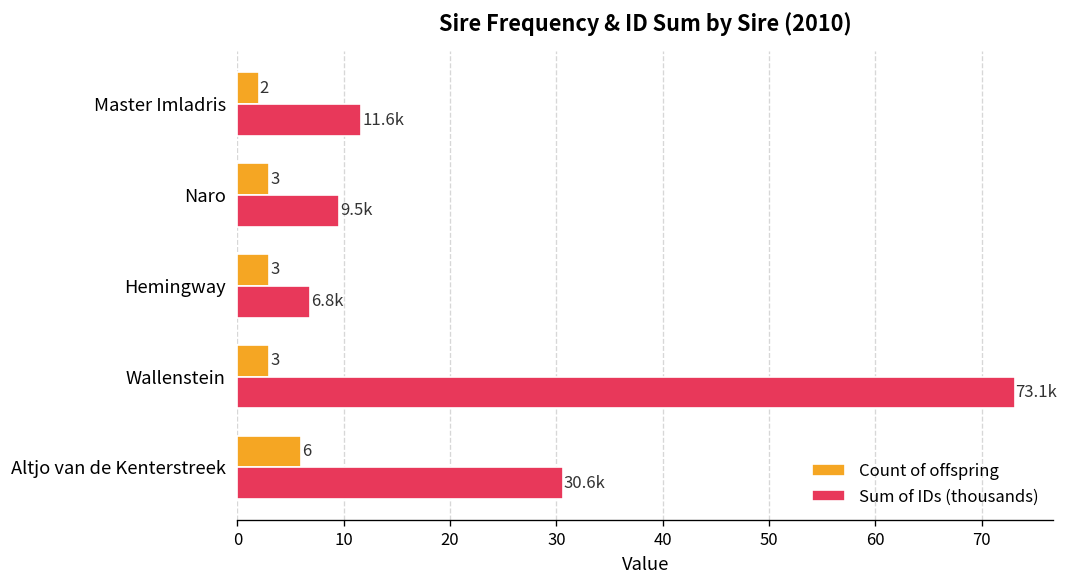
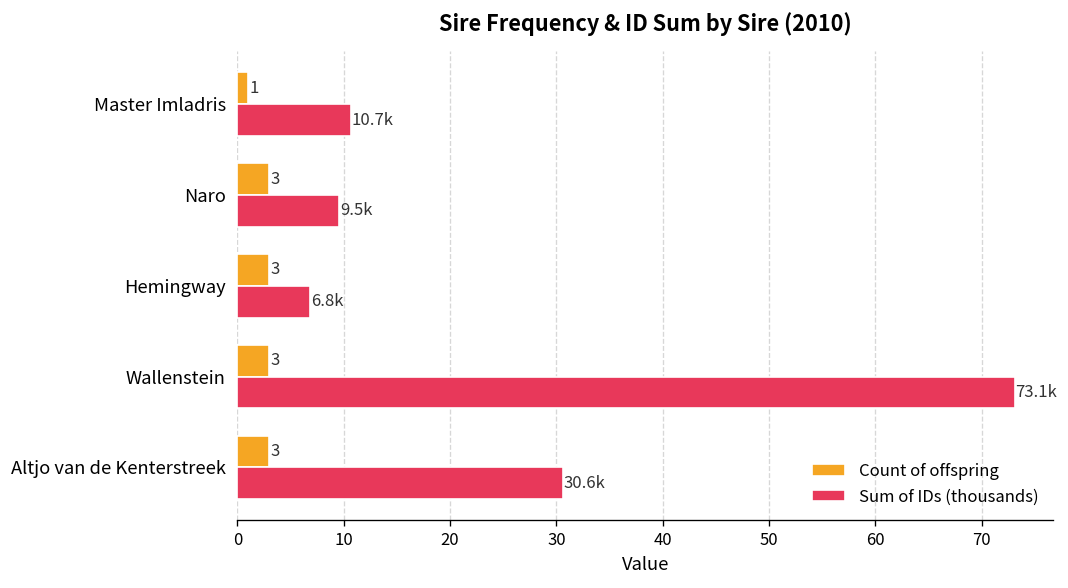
  {
    "Count of offspring": {
-     "Master Imladris": "2",
+     "Master Imladris": "1",
      "Naro": "3",
      "Hemingway": "3",
      "Wallenstein": "3",
-     "Altjo van de Kenterstreek": "6"
+     "Altjo van de Kenterstreek": "3"
    },
    "Sum of IDs (thousands)": {
-     "Master Imladris": "11.6k",
+     "Master Imladris": "10.7k",
      "Naro": "9.5k",
      "Hemingway": "6.8k",
      "Wallenstein": "73.1k",
      "Altjo van de Kenterstreek": "30.6k"
    }
  }
